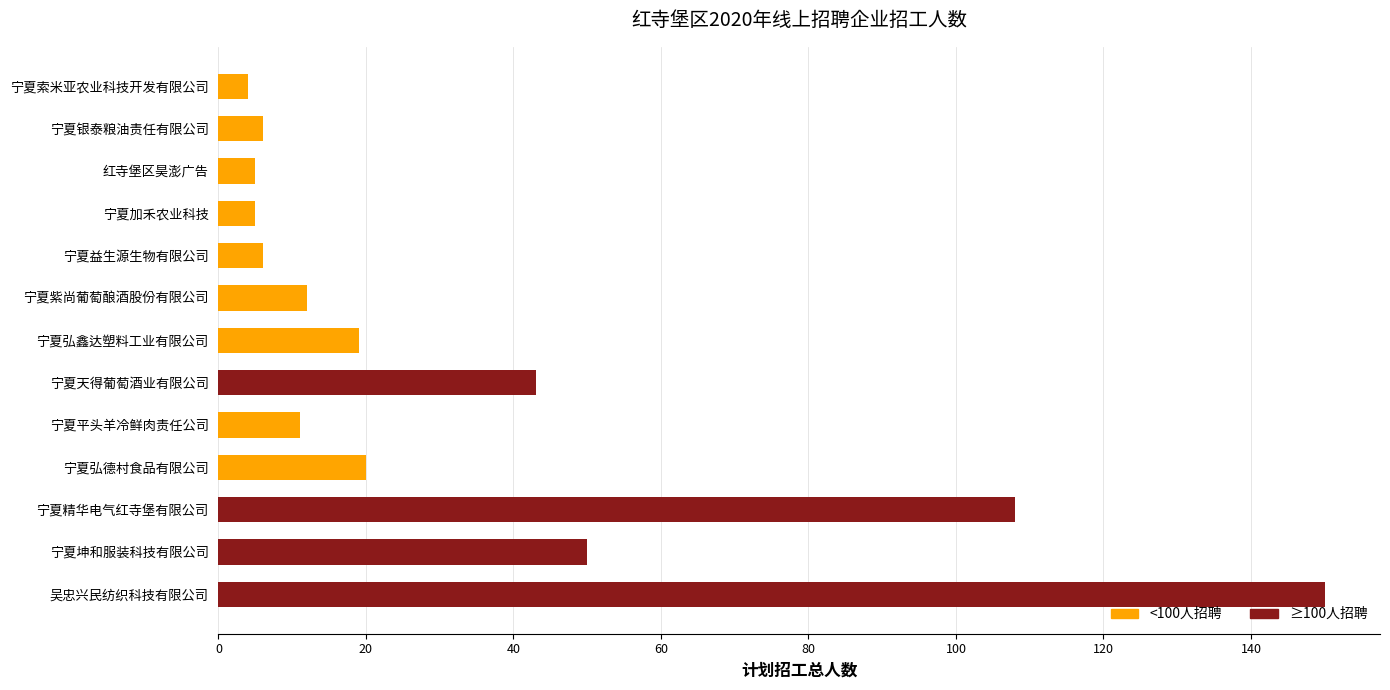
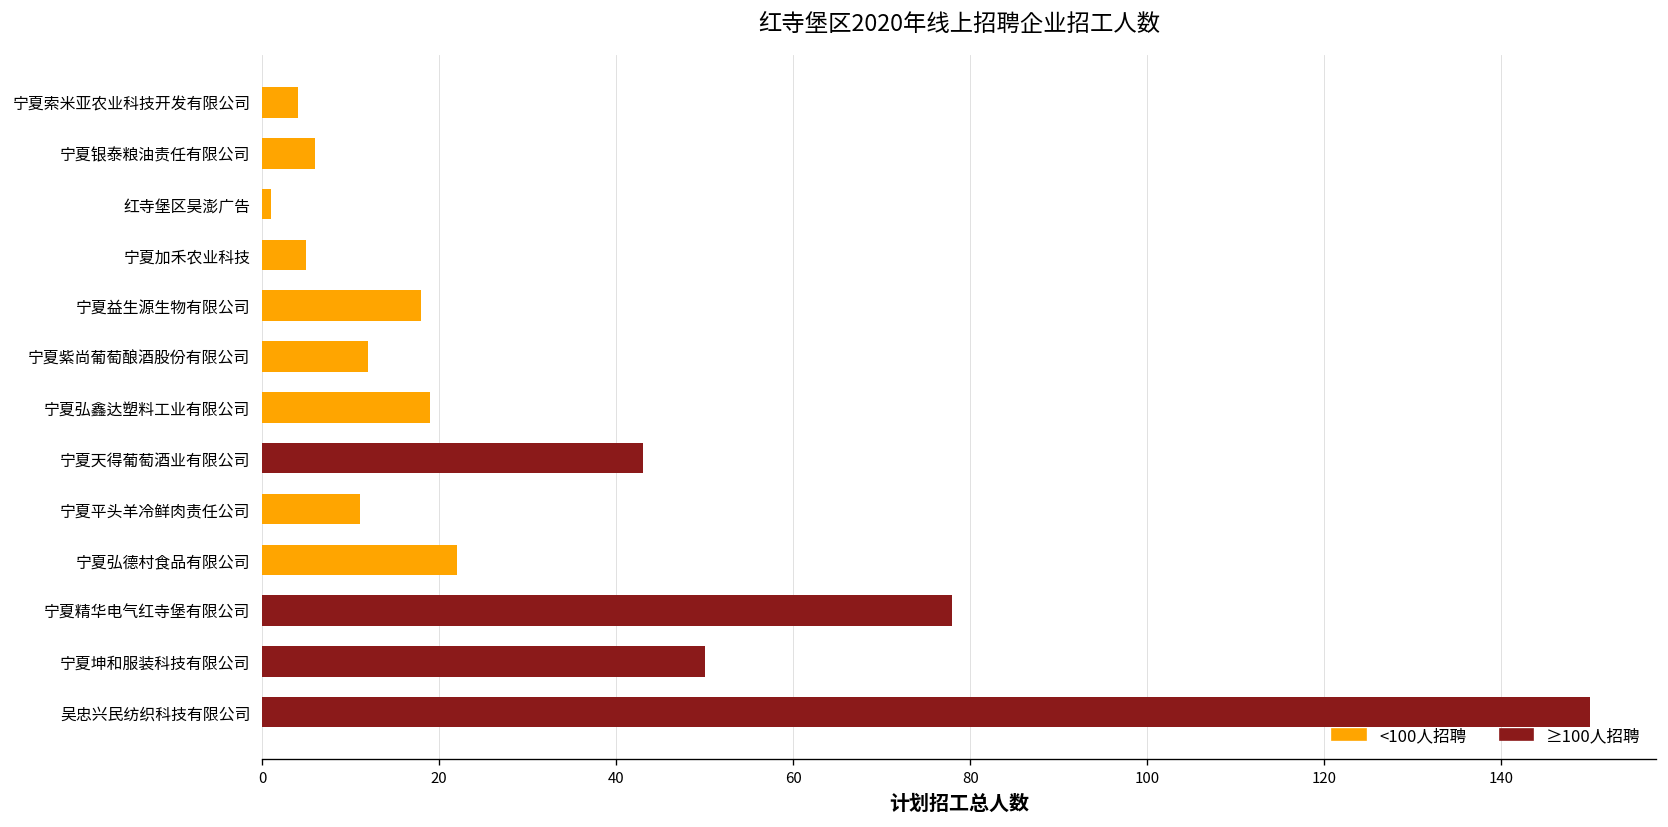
  {
    "≥100人招聘": {
      "宁夏索米亚农业科技开发有限公司": 0,
      "宁夏银泰粮油责任有限公司": 0,
      "红寺堡区昊澎广告": 0,
      "宁夏加禾农业科技": 0,
      "宁夏益生源生物有限公司": 0,
      "宁夏紫尚葡萄酿酒股份有限公司": 0,
      "宁夏弘鑫达塑料工业有限公司": 0,
      "宁夏天得葡萄酒业有限公司": 43,
      "宁夏平头羊冷鲜肉责任公司": 0,
      "宁夏弘德村食品有限公司": 0,
-     "宁夏精华电气红寺堡有限公司": 108,
+     "宁夏精华电气红寺堡有限公司": 78,
      "宁夏坤和服装科技有限公司": 50,
      "吴忠兴民纺织科技有限公司": 150
    },
    "<100人招聘": {
      "宁夏索米亚农业科技开发有限公司": 4,
      "宁夏银泰粮油责任有限公司": 6,
-     "红寺堡区昊澎广告": 5,
+     "红寺堡区昊澎广告": 1,
      "宁夏加禾农业科技": 5,
-     "宁夏益生源生物有限公司": 6,
+     "宁夏益生源生物有限公司": 18,
      "宁夏紫尚葡萄酿酒股份有限公司": 12,
      "宁夏弘鑫达塑料工业有限公司": 19,
      "宁夏天得葡萄酒业有限公司": 0,
      "宁夏平头羊冷鲜肉责任公司": 11,
-     "宁夏弘德村食品有限公司": 20,
+     "宁夏弘德村食品有限公司": 22,
      "宁夏精华电气红寺堡有限公司": 0,
      "宁夏坤和服装科技有限公司": 0,
      "吴忠兴民纺织科技有限公司": 0
    }
  }
